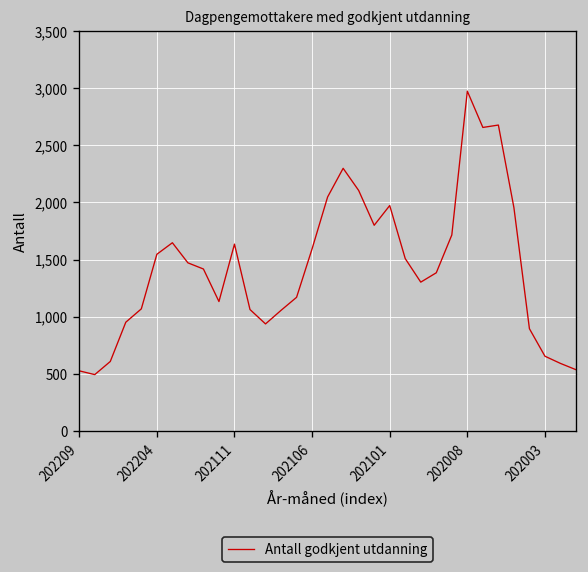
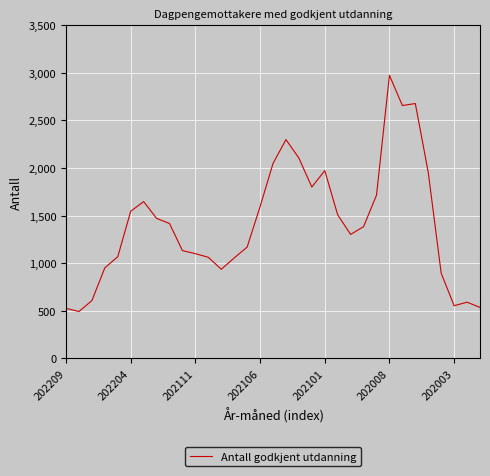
  {
    "202209": "500",
    "202204": "1,500",
-   "202111": "1,600",
+   "202111": "1,100",
    "202106": "1,600",
    "202101": "2,000",
    "202008": "3,000",
-   "202003": "700"
+   "202003": "600"
  }
